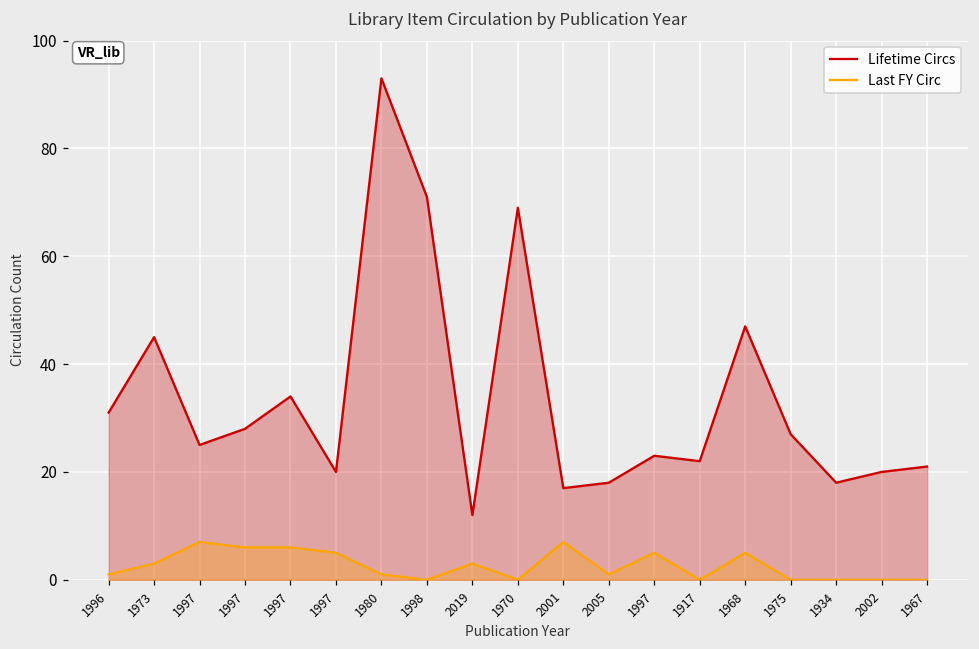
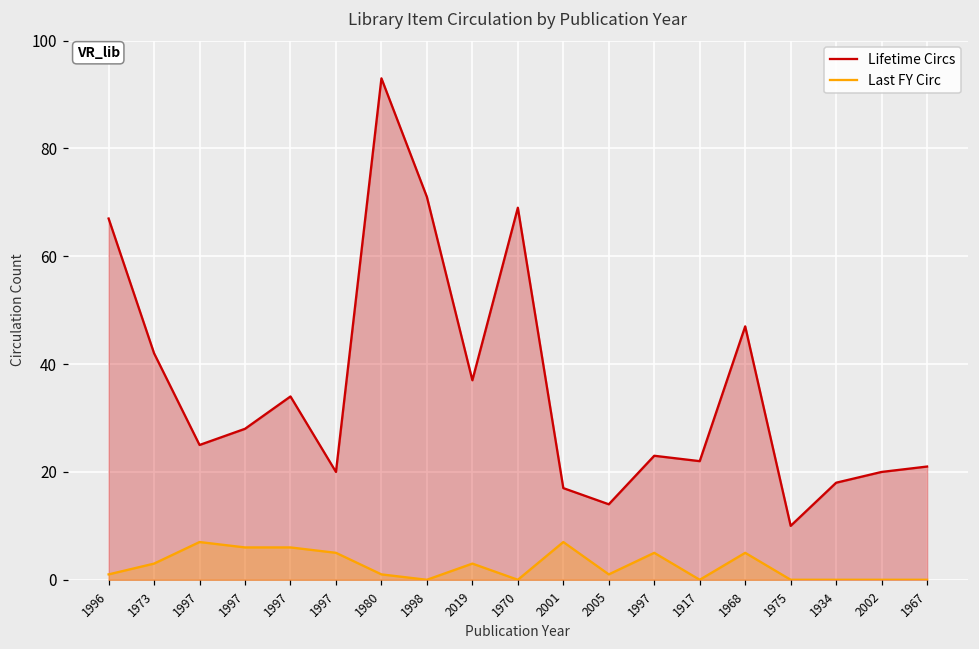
  {
    "Lifetime Circs": {
-     "1996": 31,
-     "1973": 45,
+     "1996": 67,
+     "1973": 42,
      "1980": 93,
      "1998": 71,
-     "2019": 12,
+     "2019": 37,
      "1970": 69,
      "2001": 17,
-     "2005": 18,
+     "2005": 14,
      "1917": 22,
      "1968": 47,
-     "1975": 27,
+     "1975": 10,
      "1934": 18,
      "2002": 20,
      "1967": 21
    },
    "Last FY Circ": {
      "1996": 1,
      "1973": 3,
      "1980": 1,
      "1998": 0,
      "2019": 3,
      "1970": 0,
      "2001": 7,
      "2005": 1,
      "1917": 0,
      "1968": 5,
      "1975": 0,
      "1934": 0,
      "2002": 0,
      "1967": 0
    }
  }
